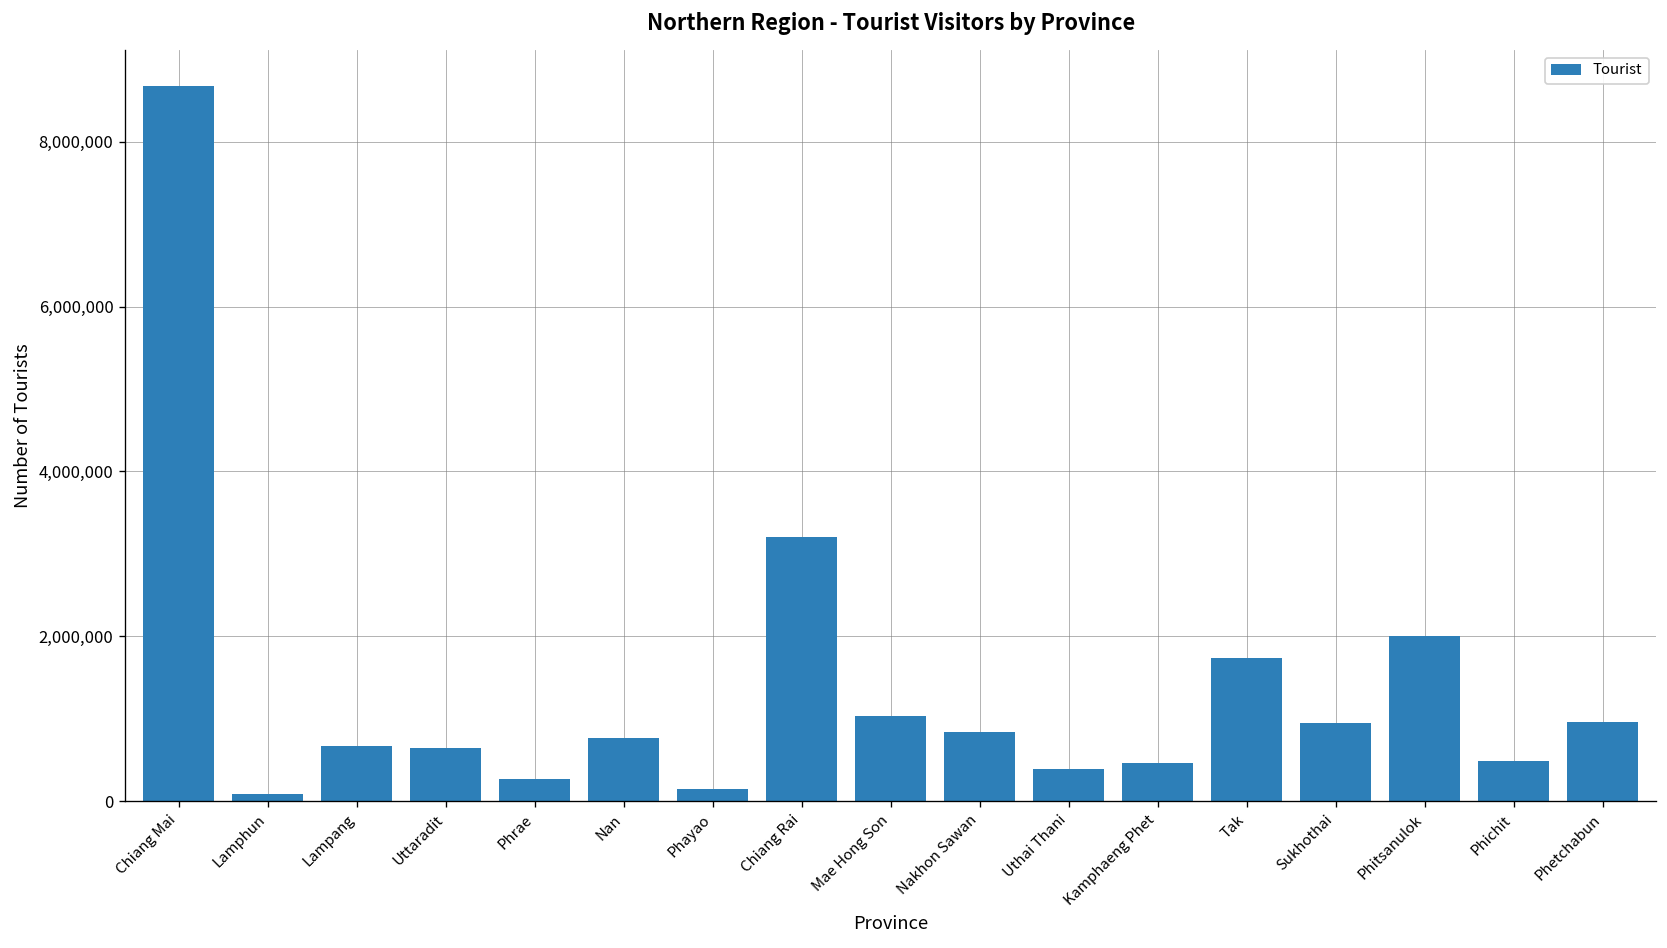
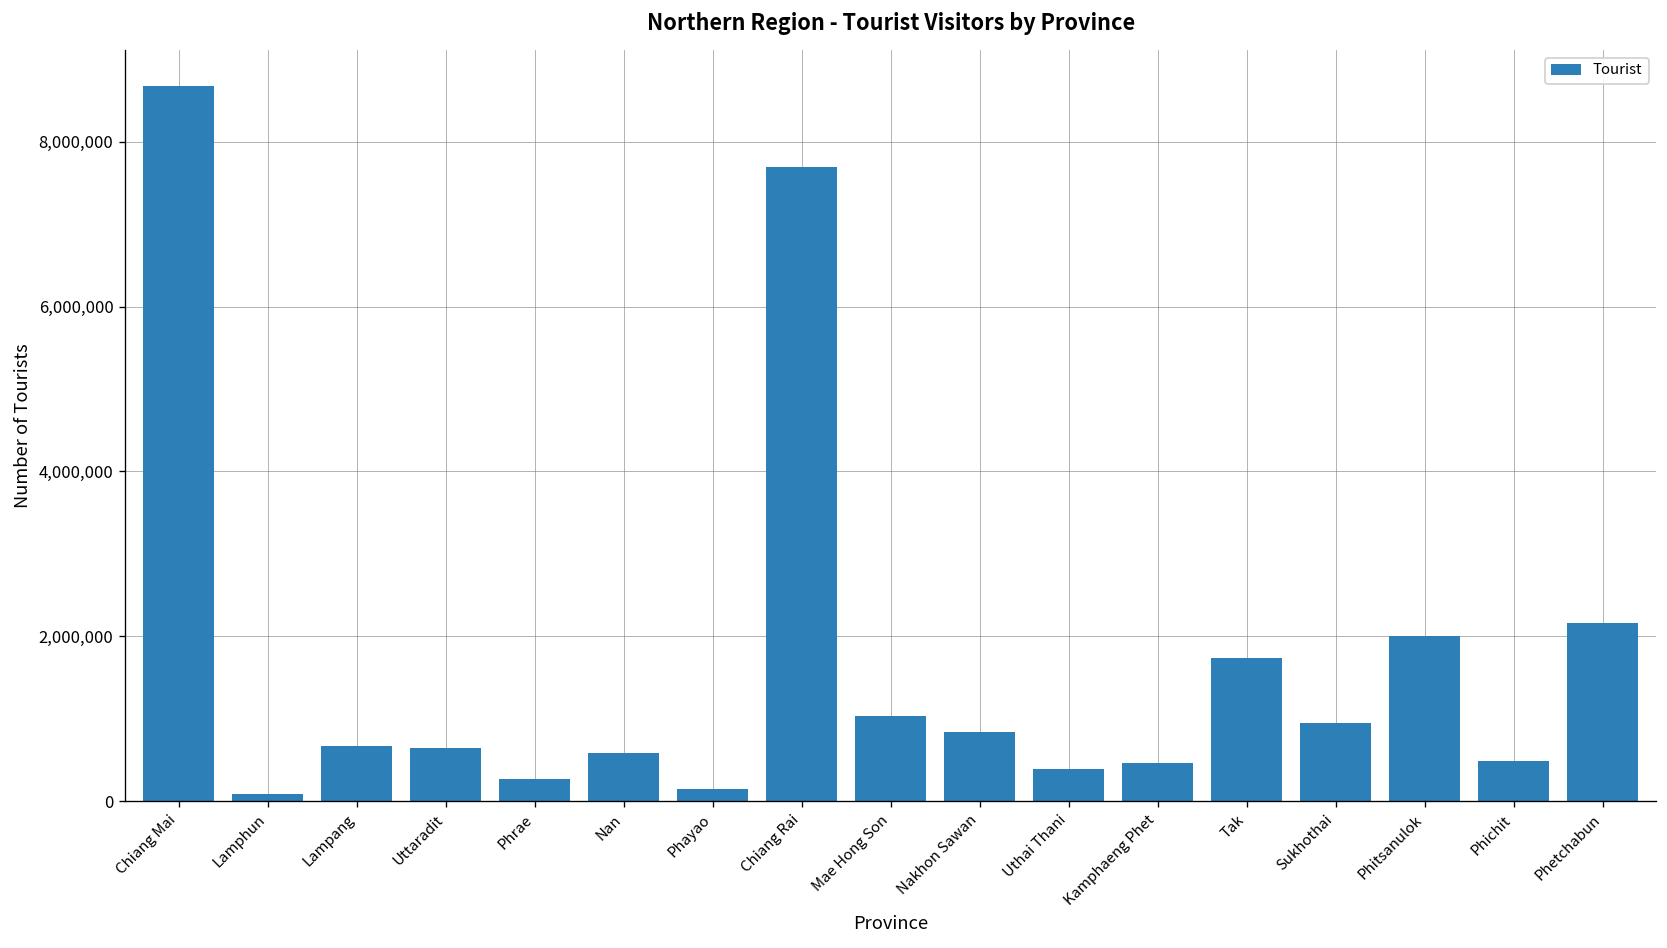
  {
    "Chiang Mai": "8,700,000",
    "Lamphun": "100,000",
    "Lampang": "700,000",
    "Uttaradit": "600,000",
    "Phrae": "300,000",
-   "Nan": "800,000",
+   "Nan": "600,000",
    "Phayao": "100,000",
-   "Chiang Rai": "3,200,000",
+   "Chiang Rai": "7,700,000",
    "Mae Hong Son": "1,000,000",
    "Nakhon Sawan": "800,000",
    "Uthai Thani": "400,000",
    "Kamphaeng Phet": "500,000",
    "Tak": "1,700,000",
    "Sukhothai": "1,000,000",
    "Phitsanulok": "2,000,000",
    "Phichit": "500,000",
-   "Phetchabun": "1,000,000"
+   "Phetchabun": "2,200,000"
  }
